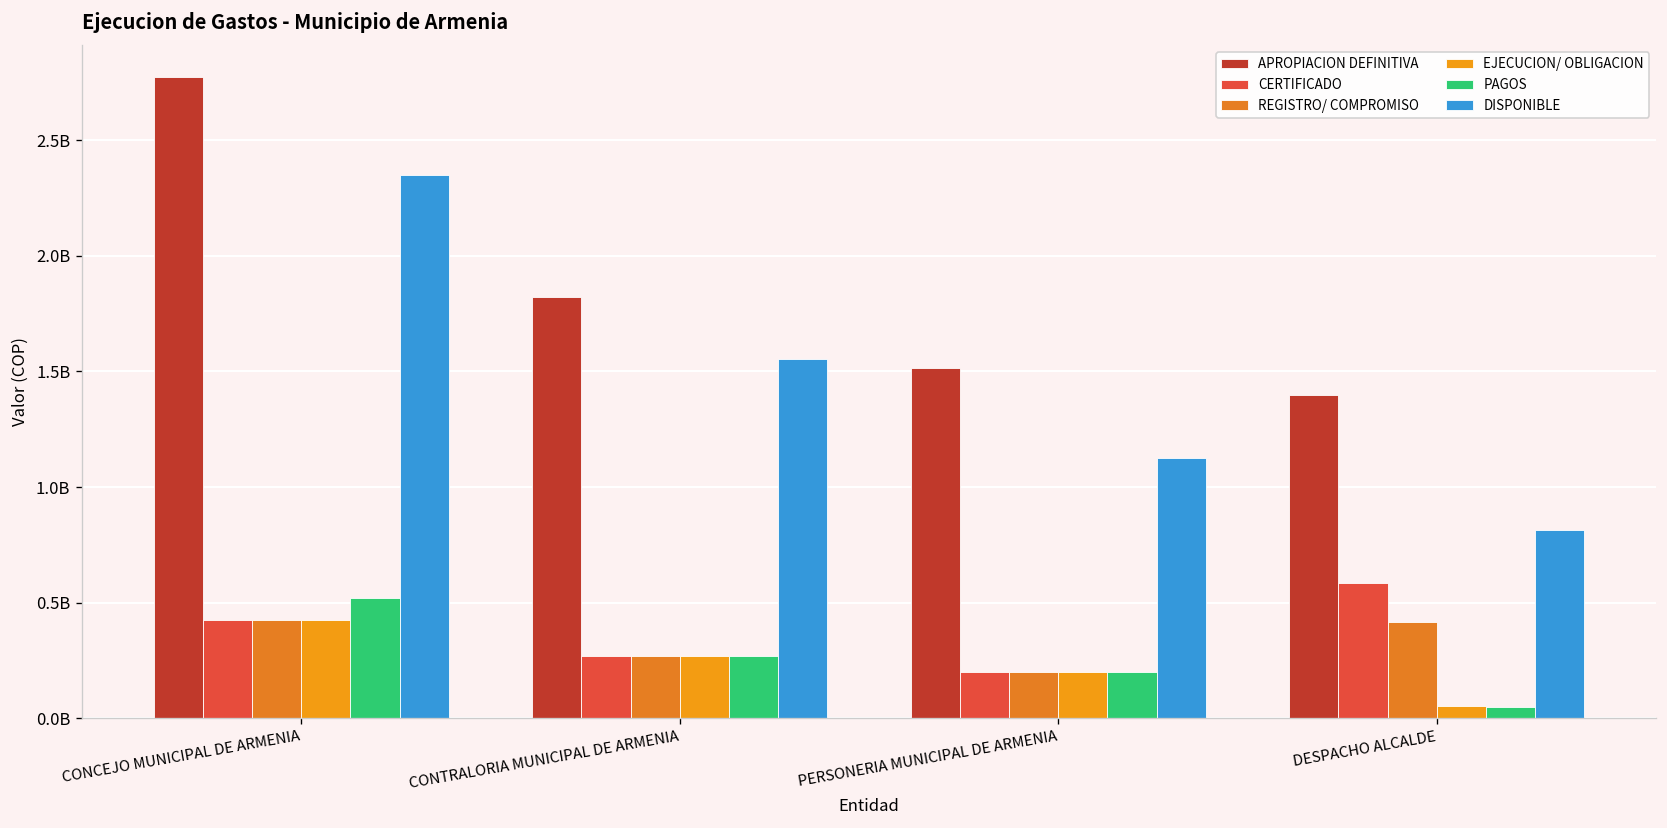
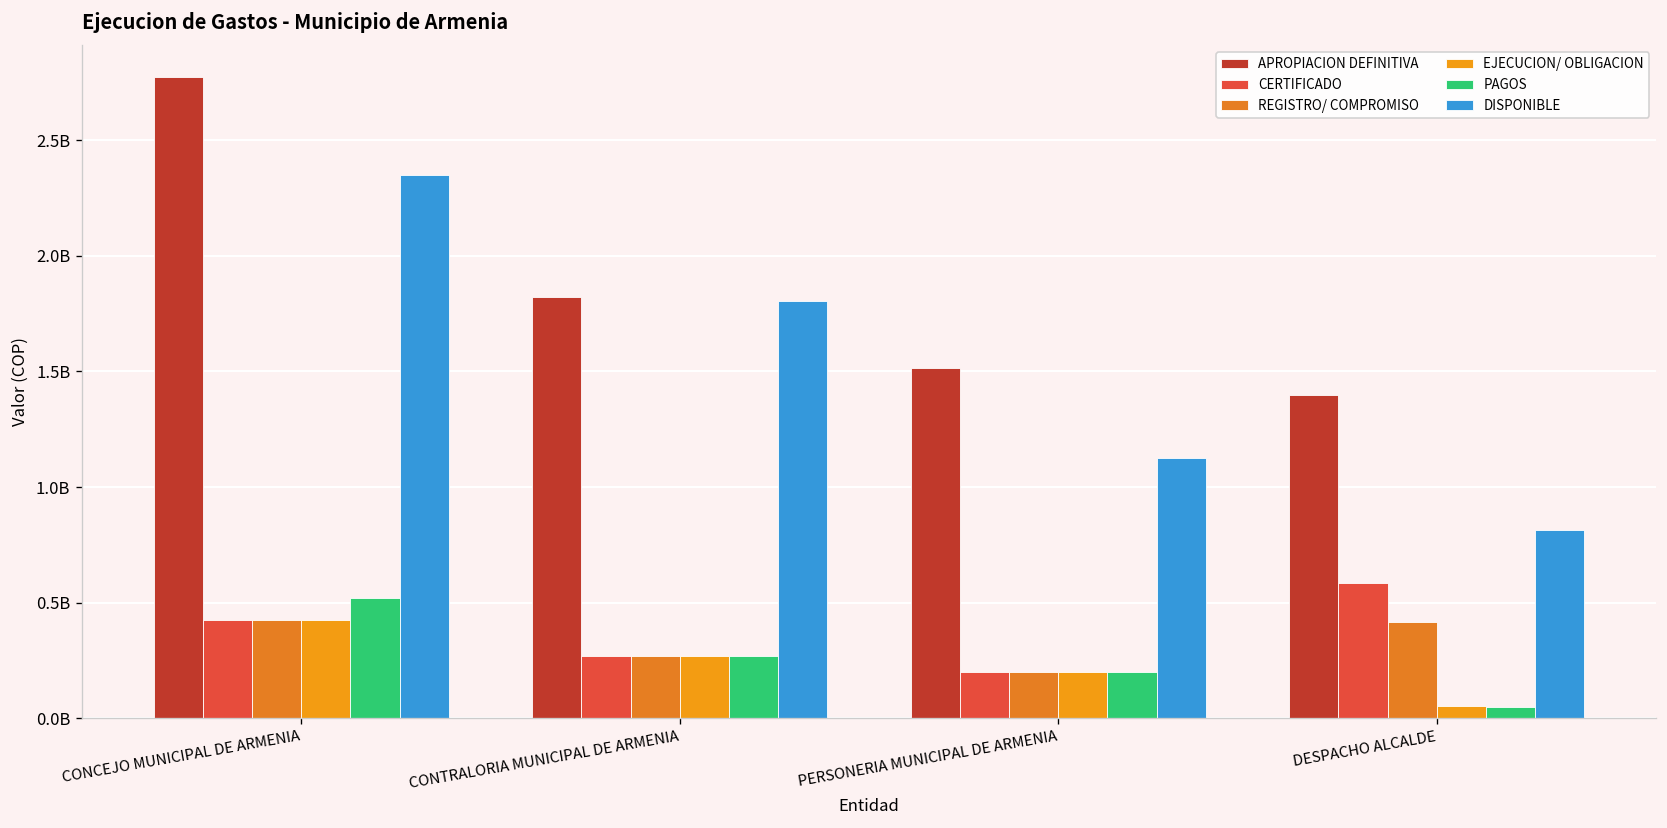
  {
    "PAGOS": {
      "CONCEJO MUNICIPAL DE ARMENIA": 520000000,
      "CONTRALORIA MUNICIPAL DE ARMENIA": 270000000,
      "PERSONERIA MUNICIPAL DE ARMENIA": 200000000,
      "DESPACHO ALCALDE": 50000000
    },
    "DISPONIBLE": {
      "CONCEJO MUNICIPAL DE ARMENIA": 2350000000,
-     "CONTRALORIA MUNICIPAL DE ARMENIA": 1550000000,
+     "CONTRALORIA MUNICIPAL DE ARMENIA": 1810000000,
      "PERSONERIA MUNICIPAL DE ARMENIA": 1130000000,
      "DESPACHO ALCALDE": 810000000
    }
  }
